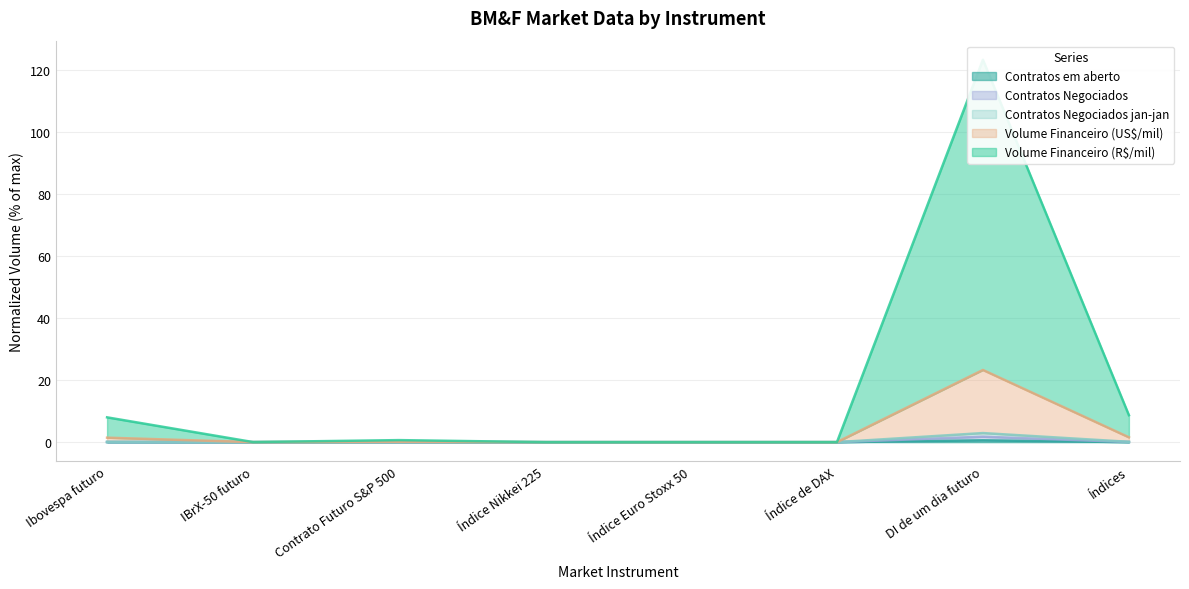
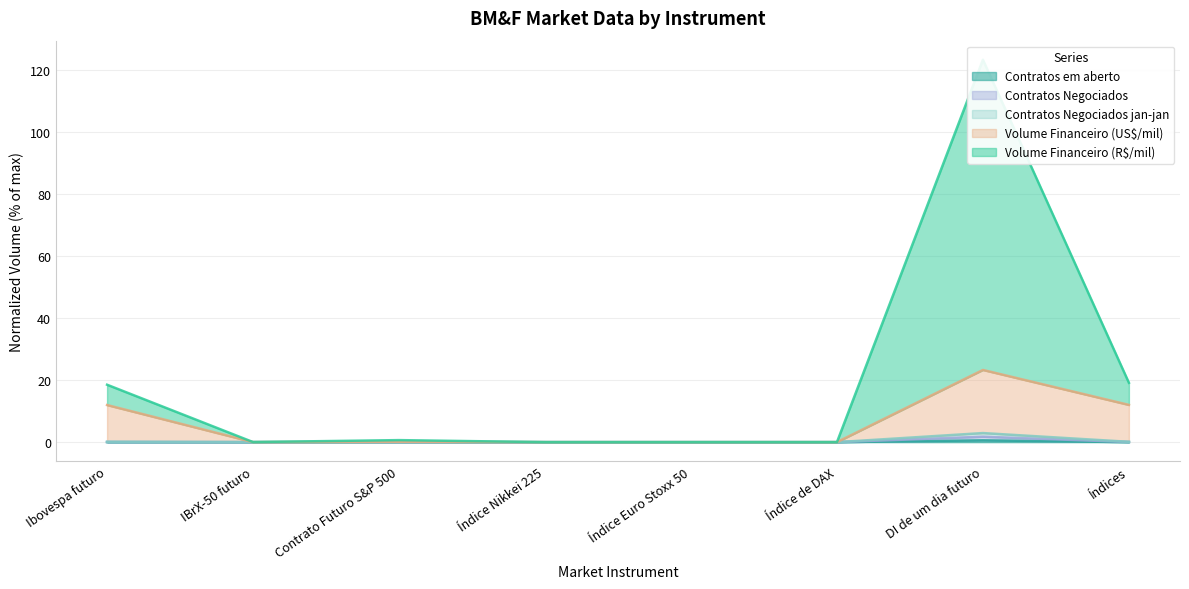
  {
    "Volume Financeiro (US$/mil)": {
-     "Ibovespa futuro": 1,
+     "Ibovespa futuro": 12,
      "DI de um dia futuro": 20,
-     "Índices": 1
+     "Índices": 12
    }
  }
